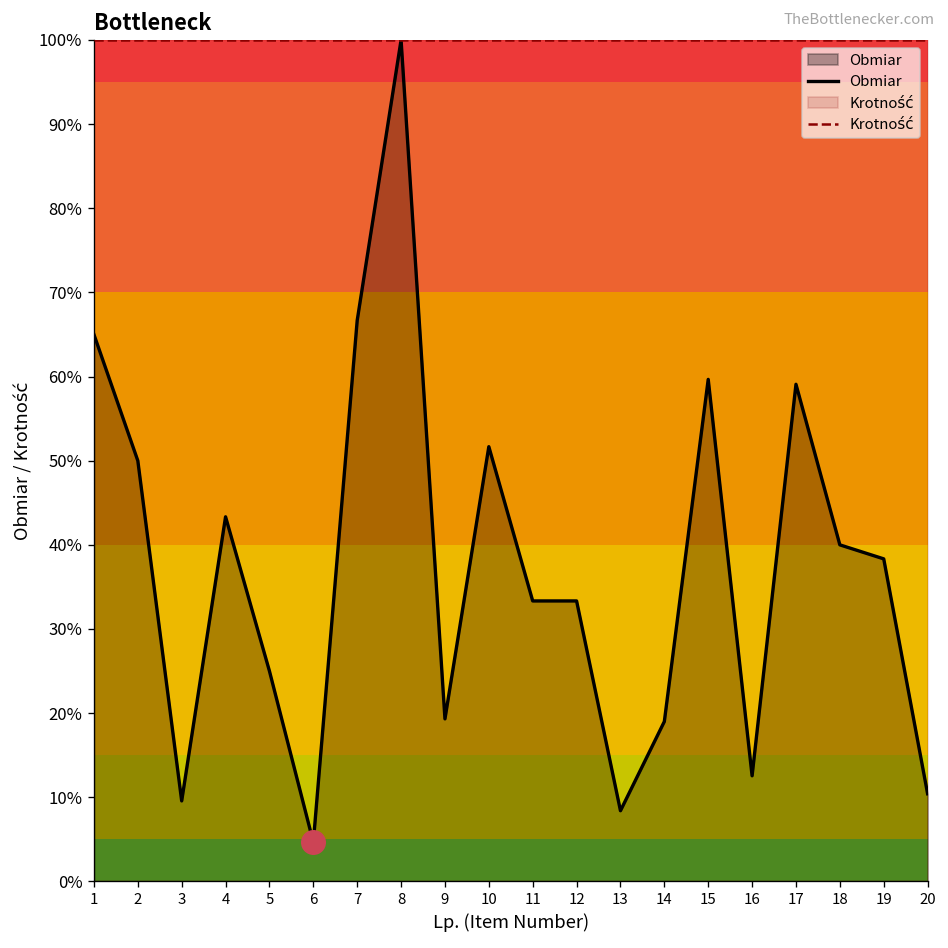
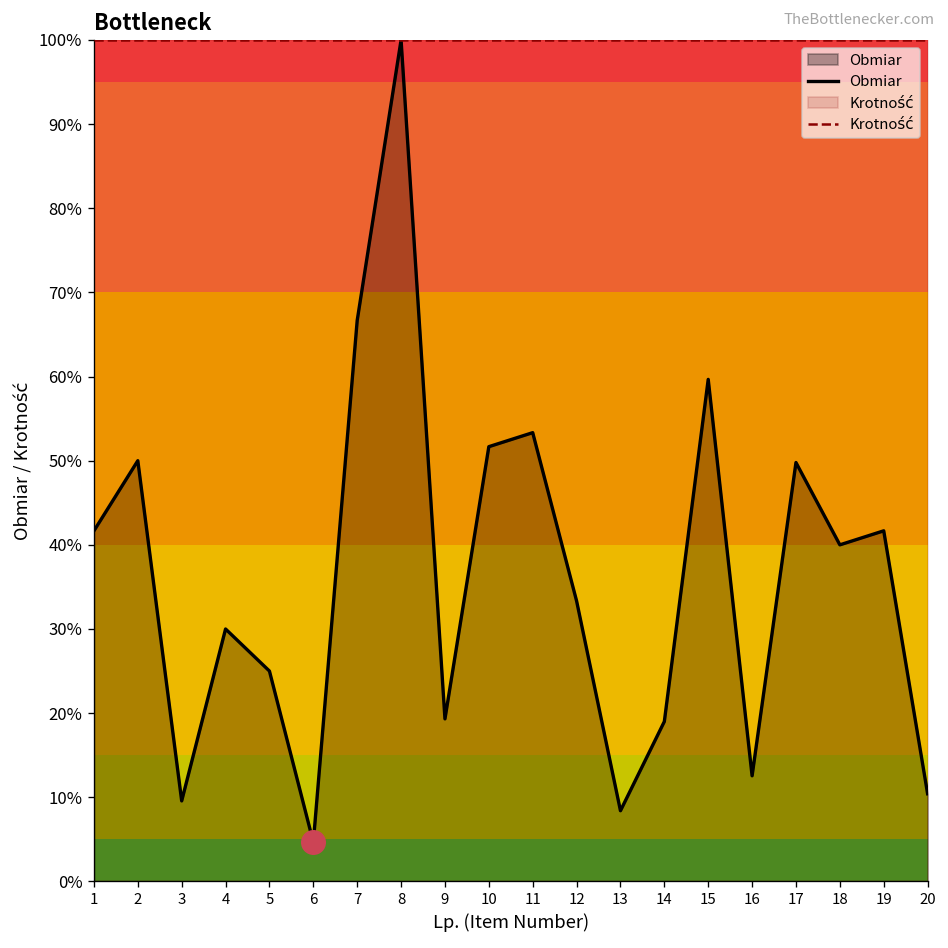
  {
    "Obmiar": {
-     "1": "65%",
+     "1": "42%",
      "2": "50%",
      "3": "10%",
-     "4": "43%",
+     "4": "30%",
      "5": "25%",
      "7": "67%",
      "9": "19%",
      "10": "52%",
-     "11": "33%",
+     "11": "53%",
      "12": "33%",
      "13": "8%",
      "14": "19%",
      "15": "60%",
      "16": "13%",
-     "17": "59%",
+     "17": "50%",
      "18": "40%",
-     "19": "38%",
+     "19": "42%",
      "20": "10%"
    },
    "Krotność": {
      "1": "100%",
      "2": "100%",
      "3": "100%",
      "4": "100%",
      "5": "100%",
      "6": "100%",
      "7": "100%",
      "9": "100%",
      "10": "100%",
      "11": "100%",
      "12": "100%",
      "13": "100%",
      "14": "100%",
      "15": "100%",
      "16": "100%",
      "17": "100%",
      "18": "100%",
      "19": "100%",
      "20": "100%"
    }
  }
